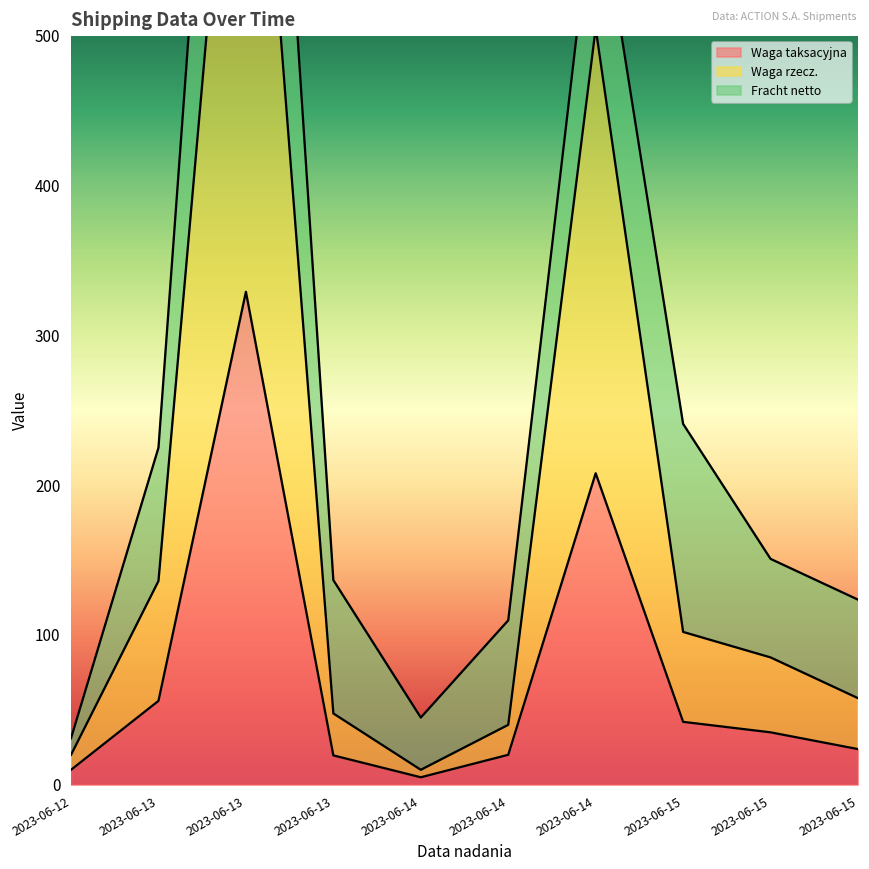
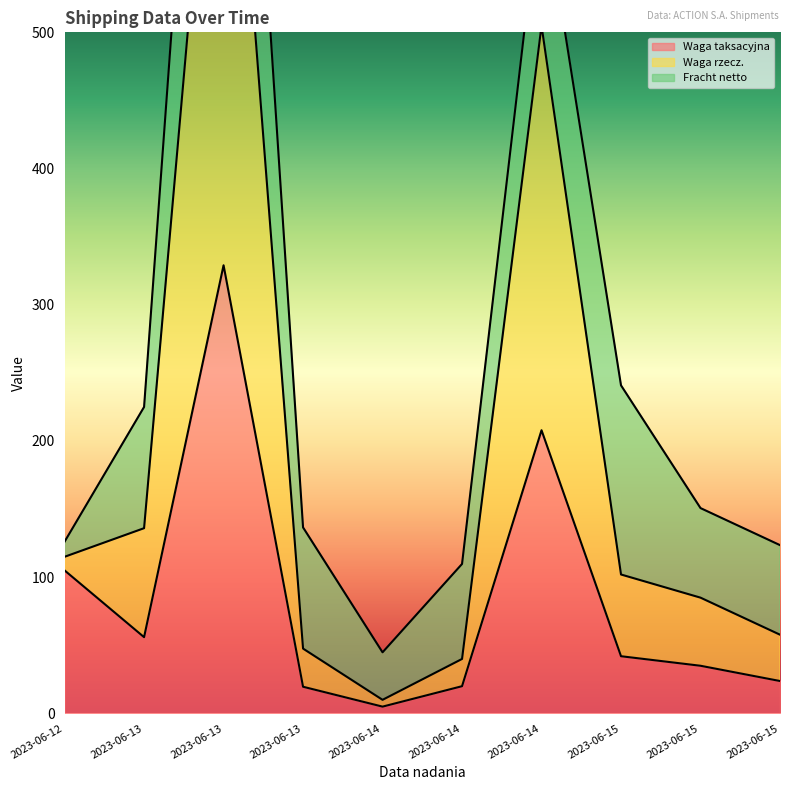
  {
    "Waga taksacyjna": {
-     "2023-06-12": 10
+     "2023-06-12": 105
    },
    "Waga rzecz.": {
      "2023-06-12": 10
    },
    "Fracht netto": {
      "2023-06-12": 11
    }
  }
